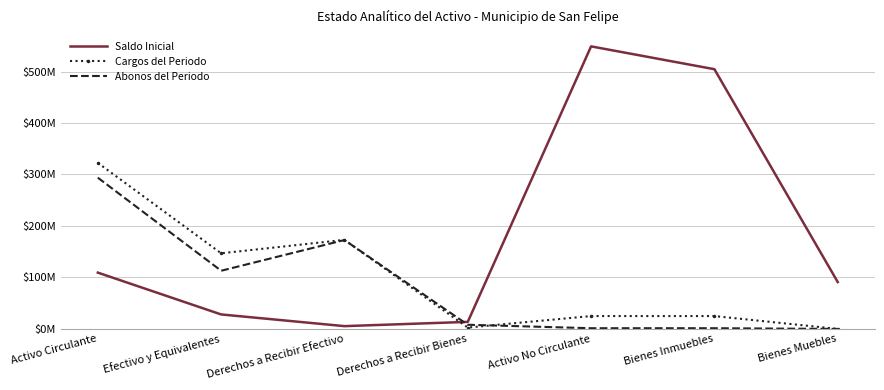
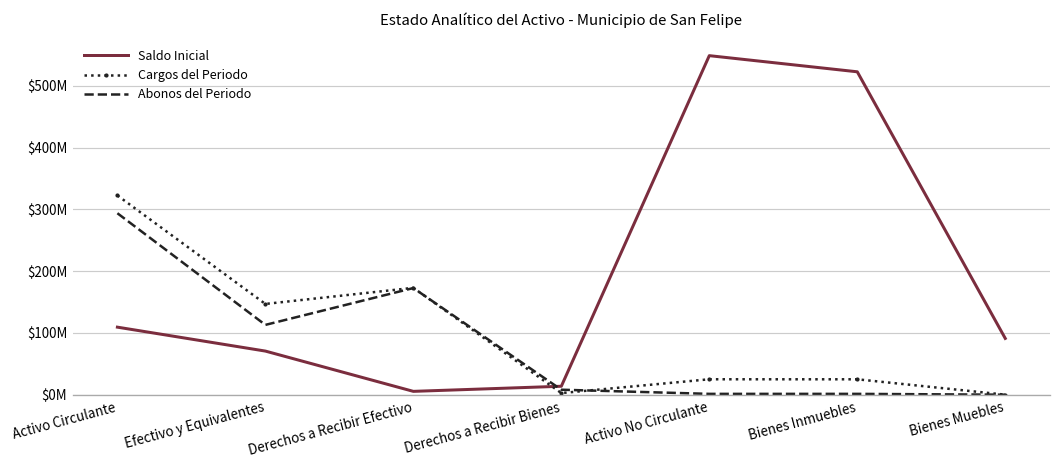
  {
    "Saldo Inicial": {
      "Activo Circulante": "$110000000",
-     "Efectivo y Equivalentes": "$30000000",
+     "Efectivo y Equivalentes": "$70000000",
      "Derechos a Recibir Efectivo": "$10000000",
      "Derechos a Recibir Bienes": "$10000000",
      "Activo No Circulante": "$550000000",
-     "Bienes Inmuebles": "$500000000",
+     "Bienes Inmuebles": "$520000000",
      "Bienes Muebles": "$90000000"
    }
  }
